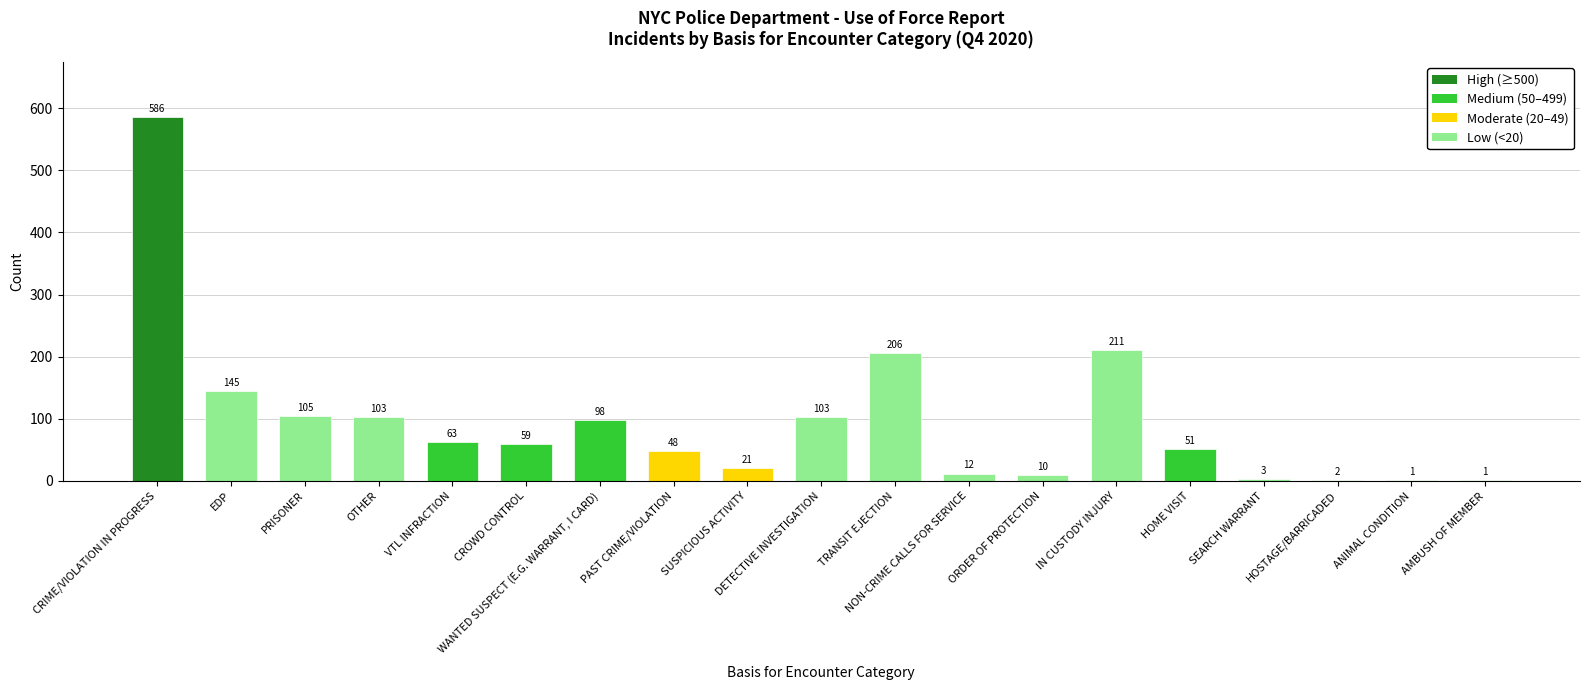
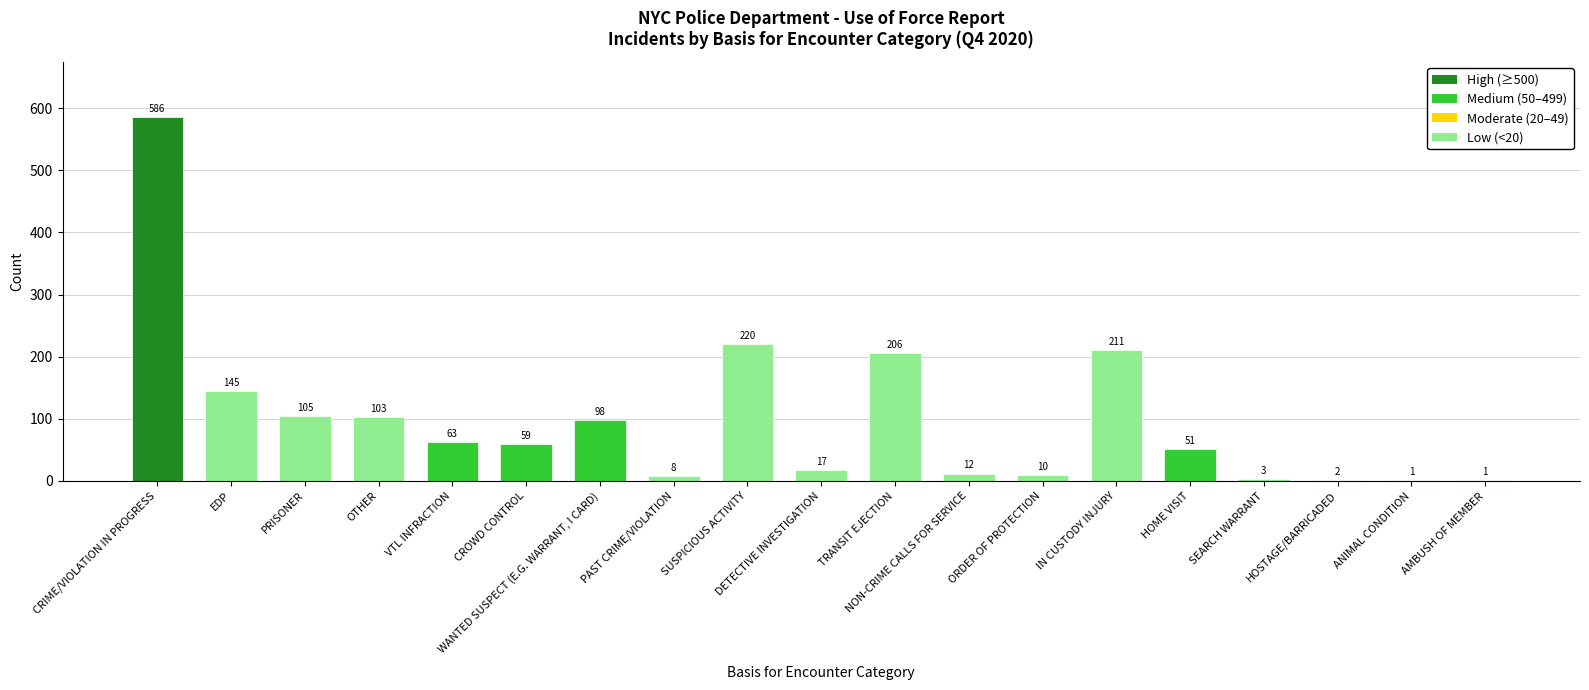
  {
    "CRIME/VIOLATION IN PROGRESS": 586,
    "EDP": 145,
    "PRISONER": 105,
    "OTHER": 103,
    "VTL INFRACTION": 63,
    "CROWD CONTROL": 59,
    "WANTED SUSPECT (E.G. WARRANT, I CARD)": 98,
-   "PAST CRIME/VIOLATION": 48,
-   "SUSPICIOUS ACTIVITY": 21,
-   "DETECTIVE INVESTIGATION": 103,
+   "PAST CRIME/VIOLATION": 8,
+   "SUSPICIOUS ACTIVITY": 220,
+   "DETECTIVE INVESTIGATION": 17,
    "TRANSIT EJECTION": 206,
    "NON-CRIME CALLS FOR SERVICE": 12,
    "ORDER OF PROTECTION": 10,
    "IN CUSTODY INJURY": 211,
    "HOME VISIT": 51,
    "SEARCH WARRANT": 3,
    "HOSTAGE/BARRICADED": 2,
    "ANIMAL CONDITION": 1,
    "AMBUSH OF MEMBER": 1
  }
